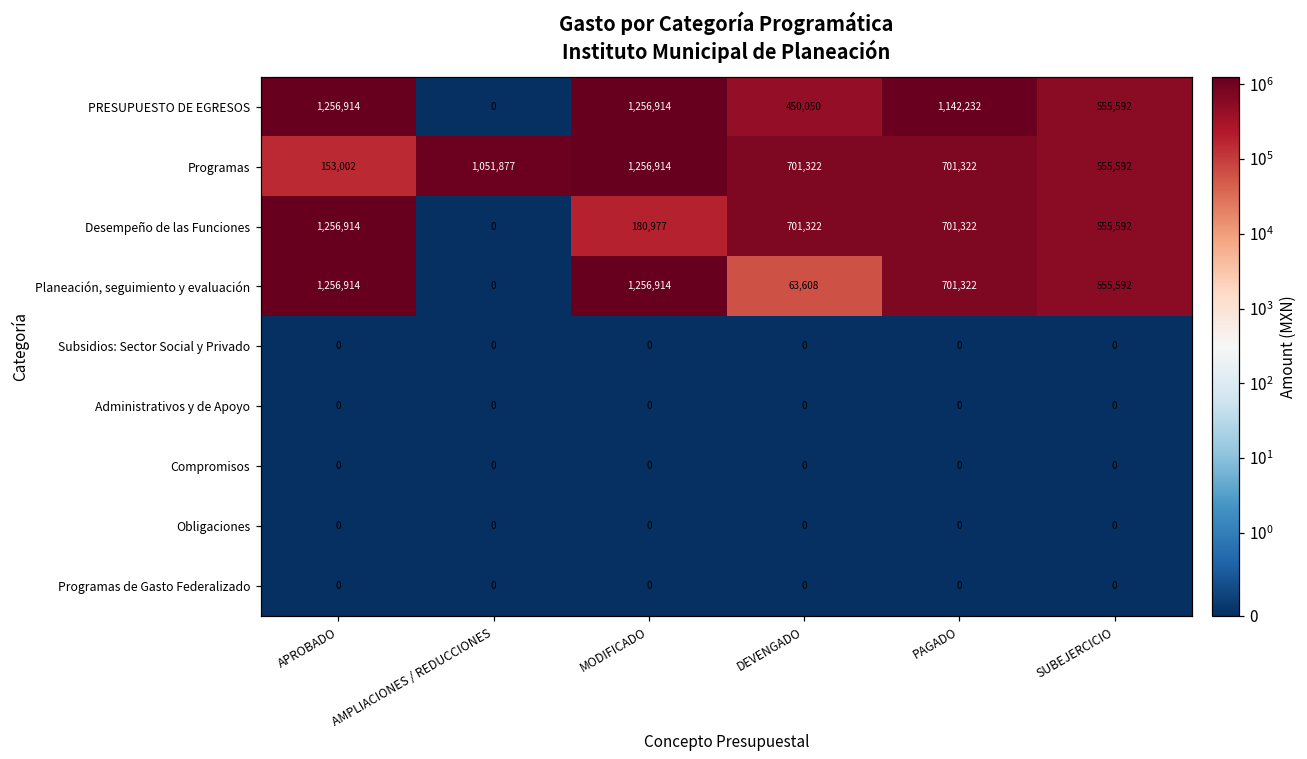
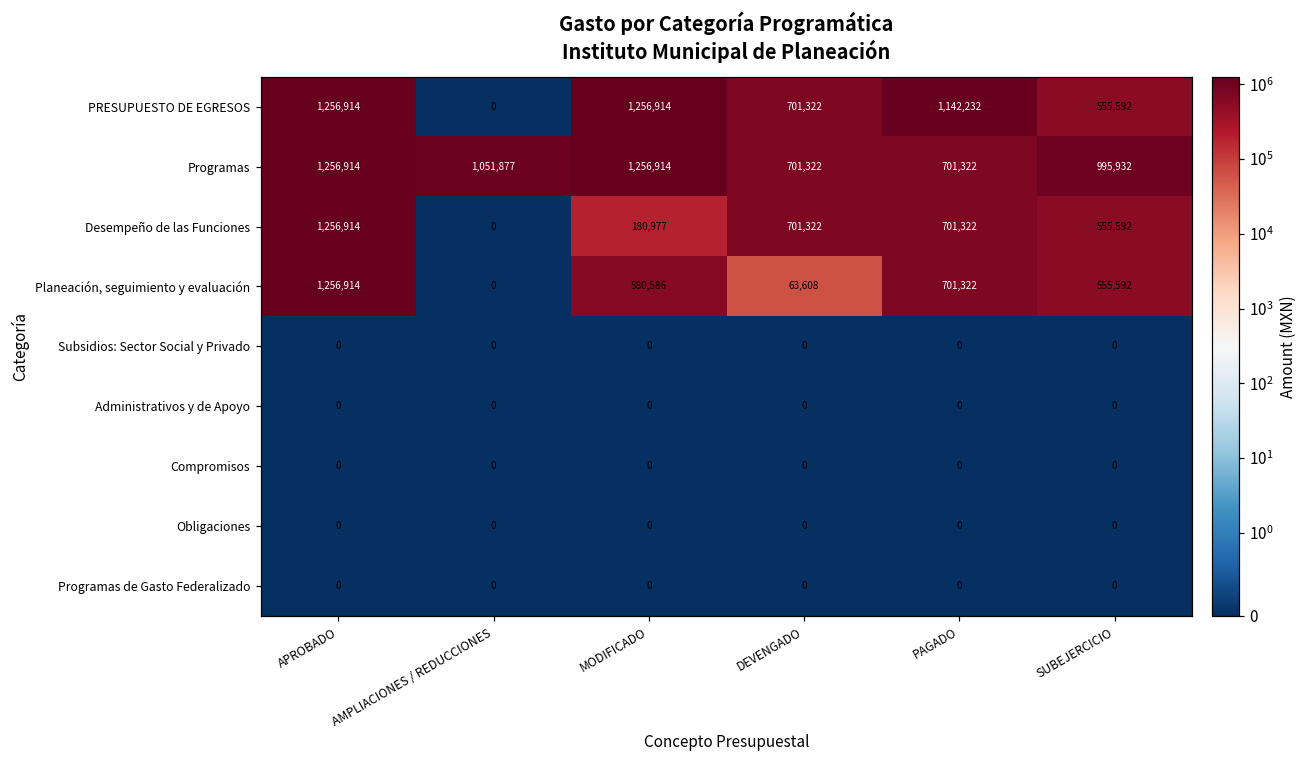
  {
    "PRESUPUESTO DE EGRESOS": {
      "APROBADO": "1,256,914",
      "AMPLIACIONES / REDUCCIONES": "0",
      "MODIFICADO": "1,256,914",
-     "DEVENGADO": "450,050",
+     "DEVENGADO": "701,322",
      "PAGADO": "1,142,232",
      "SUBEJERCICIO": "555,592"
    },
    "Programas": {
-     "APROBADO": "153,002",
+     "APROBADO": "1,256,914",
      "AMPLIACIONES / REDUCCIONES": "1,051,877",
      "MODIFICADO": "1,256,914",
      "DEVENGADO": "701,322",
      "PAGADO": "701,322",
-     "SUBEJERCICIO": "555,592"
+     "SUBEJERCICIO": "995,932"
    },
    "Desempeño de las Funciones": {
      "APROBADO": "1,256,914",
      "AMPLIACIONES / REDUCCIONES": "0",
      "MODIFICADO": "180,977",
      "DEVENGADO": "701,322",
      "PAGADO": "701,322",
      "SUBEJERCICIO": "555,592"
    },
    "Planeación, seguimiento y evaluación": {
      "APROBADO": "1,256,914",
      "AMPLIACIONES / REDUCCIONES": "0",
-     "MODIFICADO": "1,256,914",
+     "MODIFICADO": "580,586",
      "DEVENGADO": "63,608",
      "PAGADO": "701,322",
      "SUBEJERCICIO": "555,592"
    },
    "Subsidios: Sector Social y Privado": {
      "APROBADO": "0",
      "AMPLIACIONES / REDUCCIONES": "0",
      "MODIFICADO": "0",
      "DEVENGADO": "0",
      "PAGADO": "0",
      "SUBEJERCICIO": "0"
    },
    "Administrativos y de Apoyo": {
      "APROBADO": "0",
      "AMPLIACIONES / REDUCCIONES": "0",
      "MODIFICADO": "0",
      "DEVENGADO": "0",
      "PAGADO": "0",
      "SUBEJERCICIO": "0"
    },
    "Compromisos": {
      "APROBADO": "0",
      "AMPLIACIONES / REDUCCIONES": "0",
      "MODIFICADO": "0",
      "DEVENGADO": "0",
      "PAGADO": "0",
      "SUBEJERCICIO": "0"
    },
    "Obligaciones": {
      "APROBADO": "0",
      "AMPLIACIONES / REDUCCIONES": "0",
      "MODIFICADO": "0",
      "DEVENGADO": "0",
      "PAGADO": "0",
      "SUBEJERCICIO": "0"
    },
    "Programas de Gasto Federalizado": {
      "APROBADO": "0",
      "AMPLIACIONES / REDUCCIONES": "0",
      "MODIFICADO": "0",
      "DEVENGADO": "0",
      "PAGADO": "0",
      "SUBEJERCICIO": "0"
    }
  }
